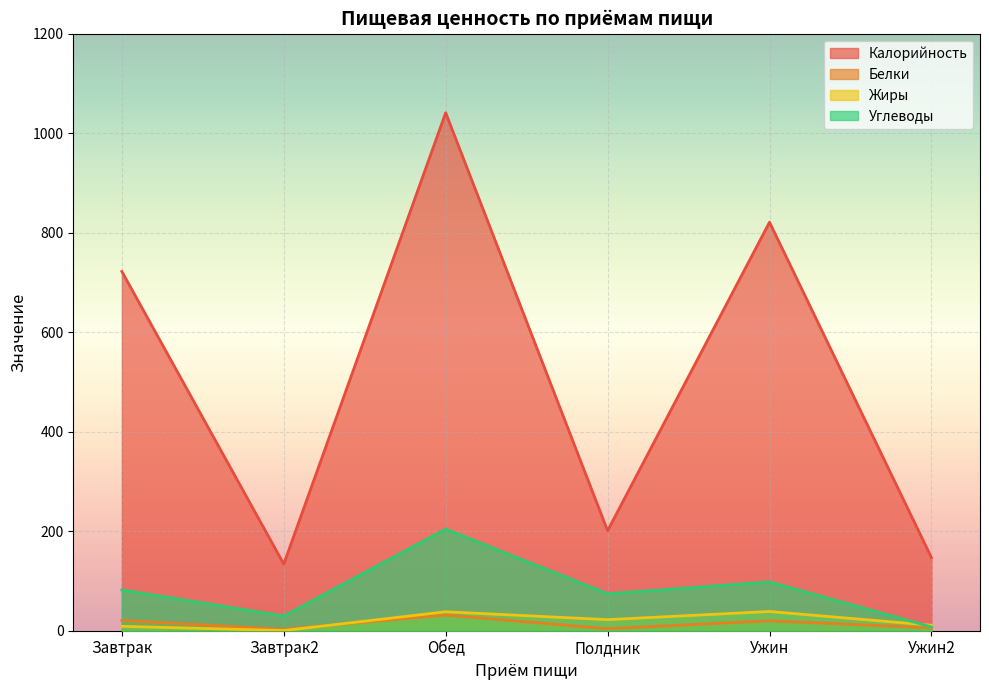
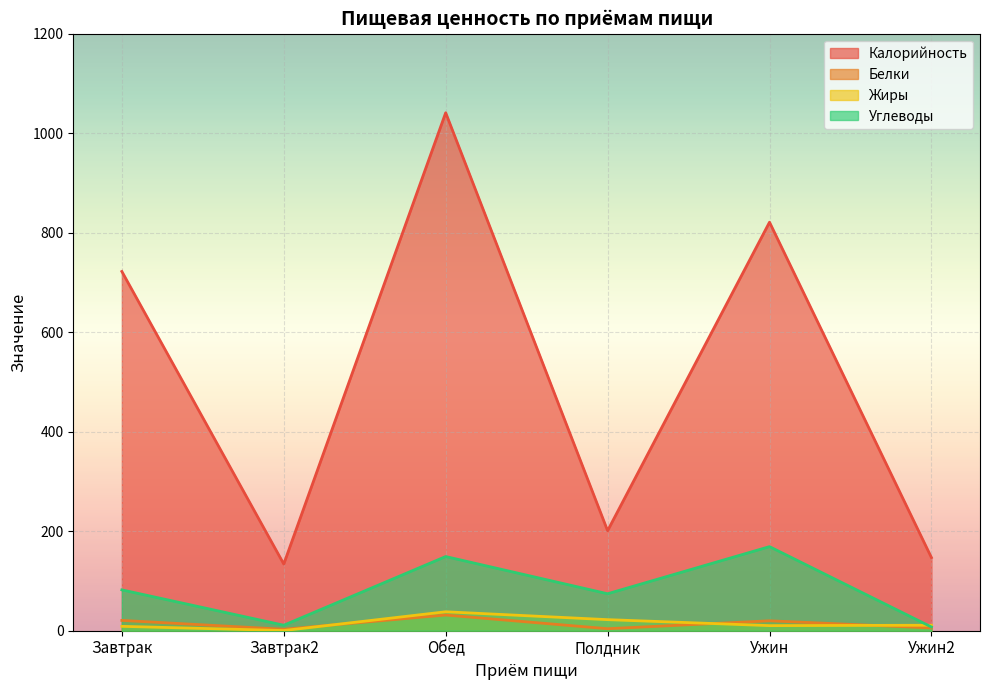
  {
    "Жиры": {
      "Завтрак": 10,
      "Обед": 40,
      "Полдник": 20,
-     "Ужин": 40
+     "Ужин": 10
    },
    "Углеводы": {
      "Завтрак": 80,
-     "Завтрак2": 30,
-     "Обед": 200,
+     "Завтрак2": 10,
+     "Обед": 150,
      "Полдник": 70,
-     "Ужин": 100
+     "Ужин": 170
    }
  }
